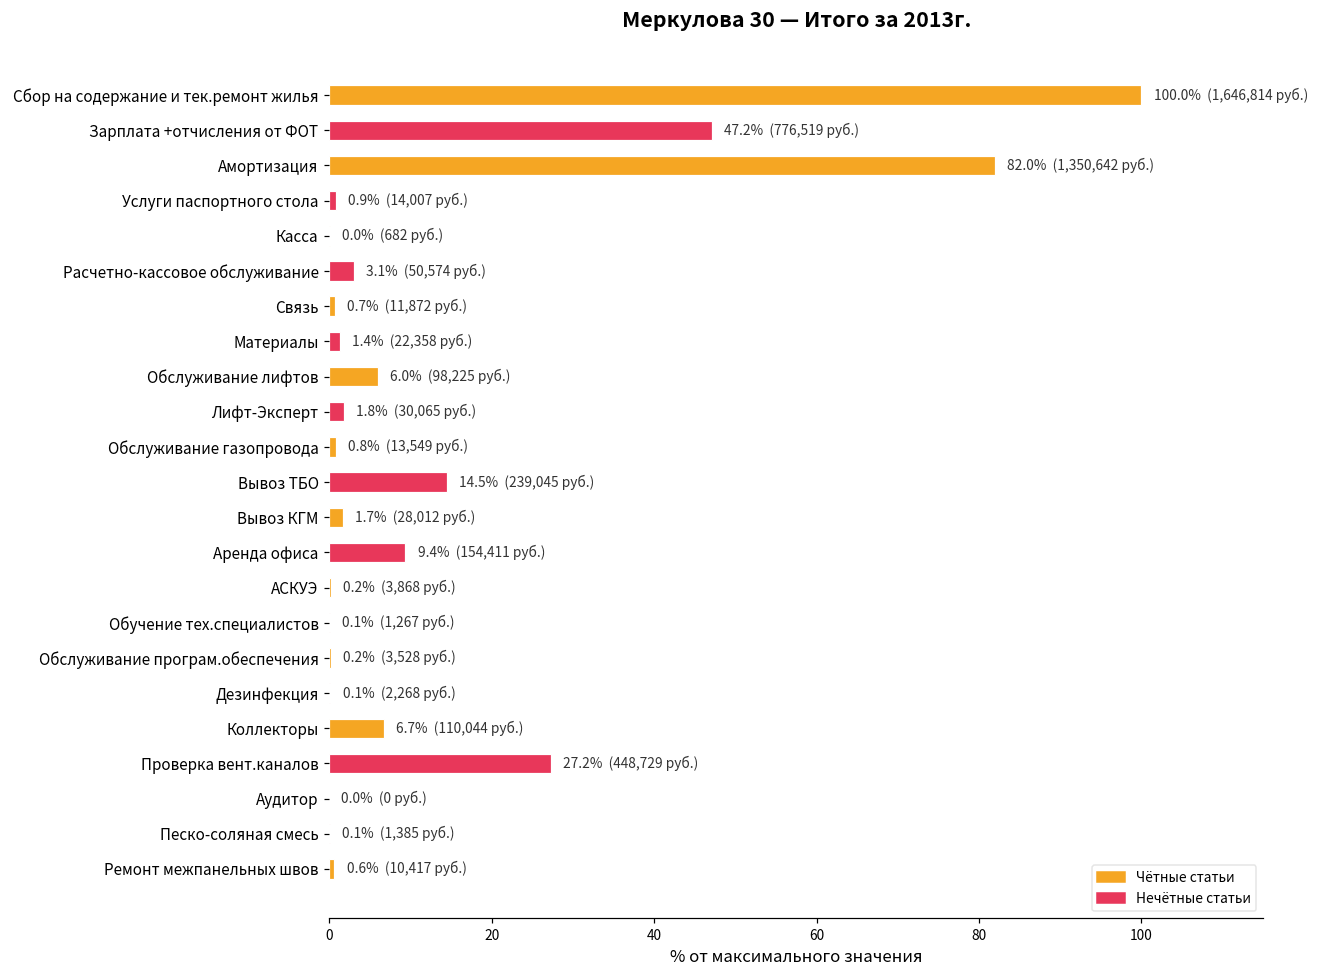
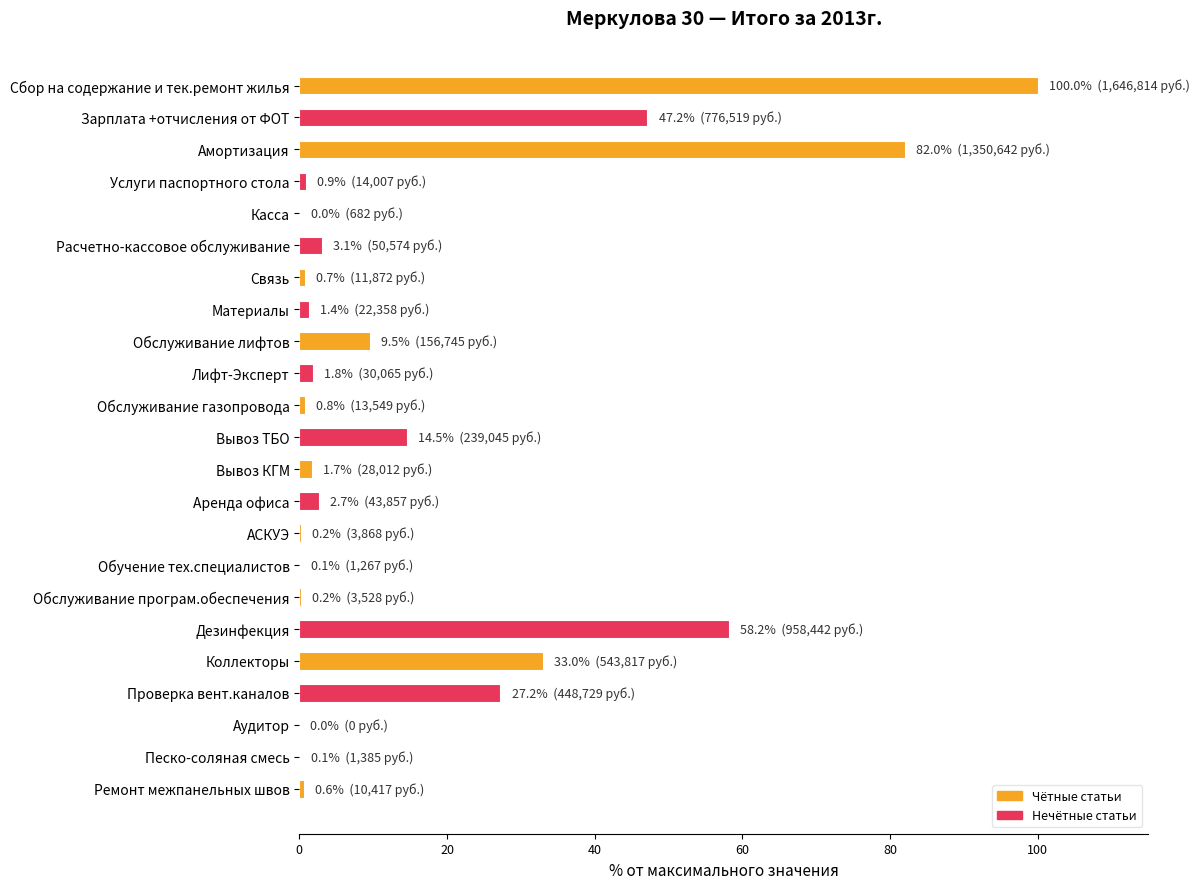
  {
    "Сбор на содержание и тек.ремонт жилья": "100.0%",
    "Зарплата +отчисления от ФОТ": "47.2%",
    "Амортизация": "82.0%",
    "Услуги паспортного стола": "0.9%",
    "Касса": "0.0%",
    "Расчетно-кассовое обслуживание": "3.1%",
    "Связь": "0.7%",
    "Материалы": "1.4%",
-   "Обслуживание лифтов": "6.0% (98,225 руб.)",
+   "Обслуживание лифтов": "9.5% (156,745 руб.)",
    "Лифт-Эксперт": "1.8%",
    "Обслуживание газопровода": "0.8%",
    "Вывоз ТБО": "14.5%",
    "Вывоз КГМ": "1.7%",
-   "Аренда офиса": "9.4% (154,411 руб.)",
+   "Аренда офиса": "2.7% (43,857 руб.)",
    "АСКУЭ": "0.2%",
    "Обучение тех.специалистов": "0.1%",
    "Обслуживание програм.обеспечения": "0.2%",
-   "Дезинфекция": "0.1% (2,268 руб.)",
-   "Коллекторы": "6.7% (110,044 руб.)",
+   "Дезинфекция": "58.2% (958,442 руб.)",
+   "Коллекторы": "33.0% (543,817 руб.)",
    "Проверка вент.каналов": "27.2%",
    "Аудитор": "0.0%",
    "Песко-соляная смесь": "0.1%",
    "Ремонт межпанельных швов": "0.6%"
  }
